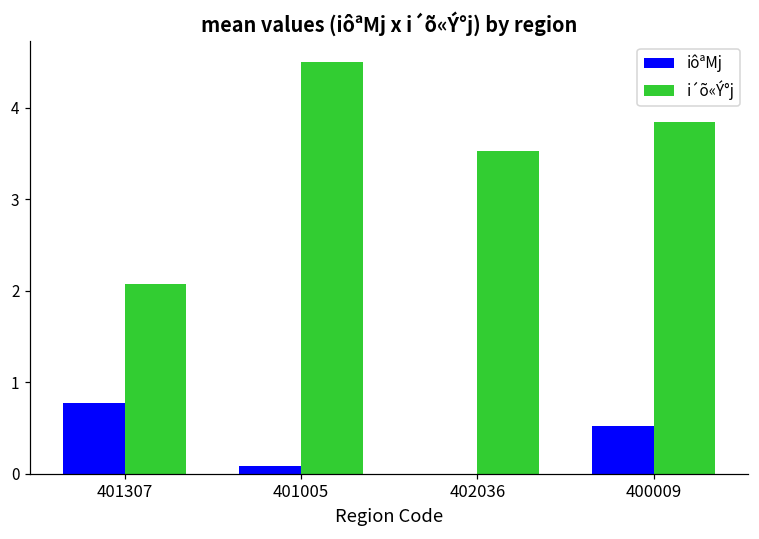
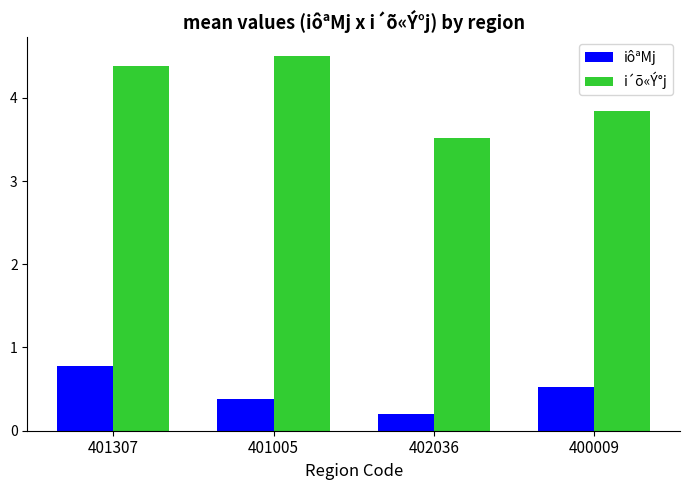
  {
    "iôªMj": {
      "401307": 0.8,
-     "401005": 0.1,
-     "402036": 0.0,
+     "401005": 0.4,
+     "402036": 0.2,
      "400009": 0.5
    },
    "i´õ«Ý°j": {
-     "401307": 2.1,
+     "401307": 4.4,
      "401005": 4.5,
      "402036": 3.5,
      "400009": 3.8
    }
  }
